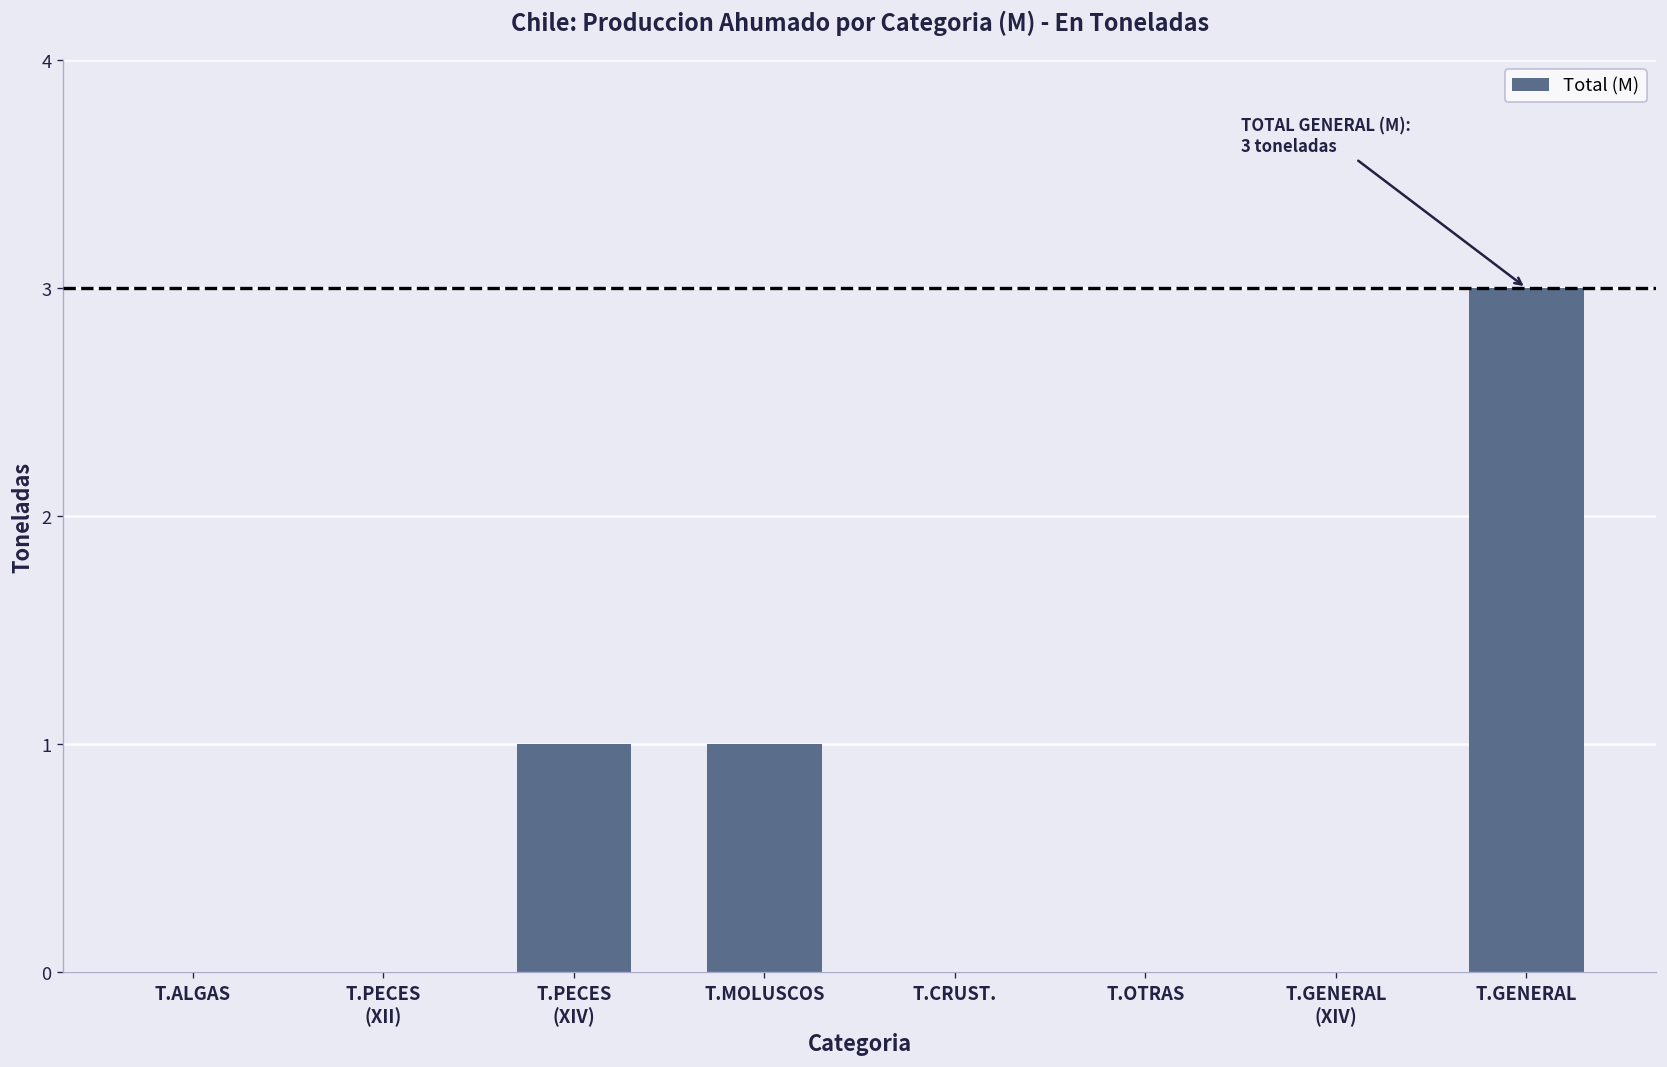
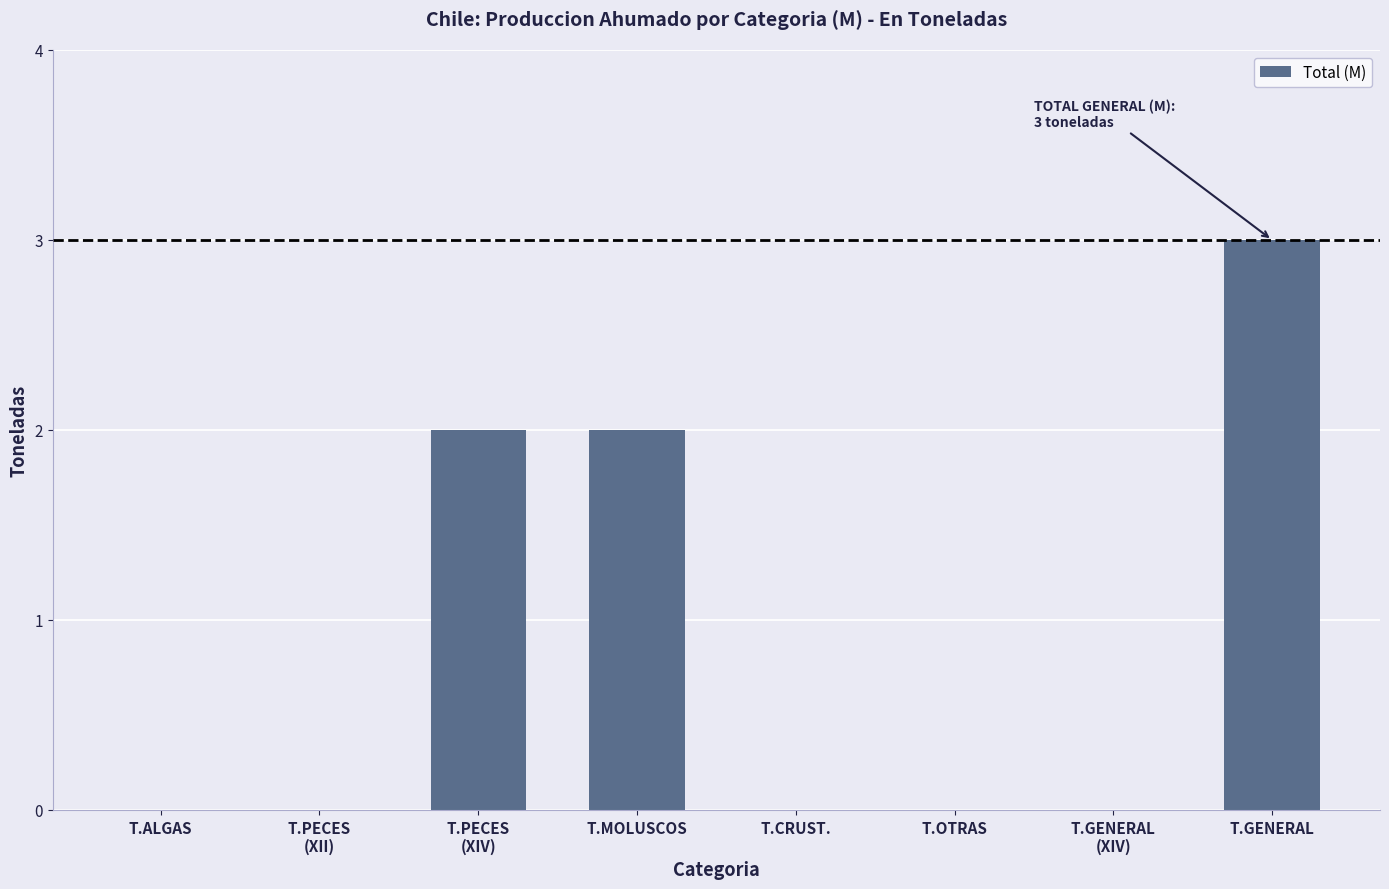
  {
    "T.ALGAS": 0,
    "T.PECES (XII)": 0,
-   "T.PECES (XIV)": 1,
-   "T.MOLUSCOS": 1,
+   "T.PECES (XIV)": 2,
+   "T.MOLUSCOS": 2,
    "T.CRUST.": 0,
    "T.OTRAS": 0,
    "T.GENERAL (XIV)": 0
  }
